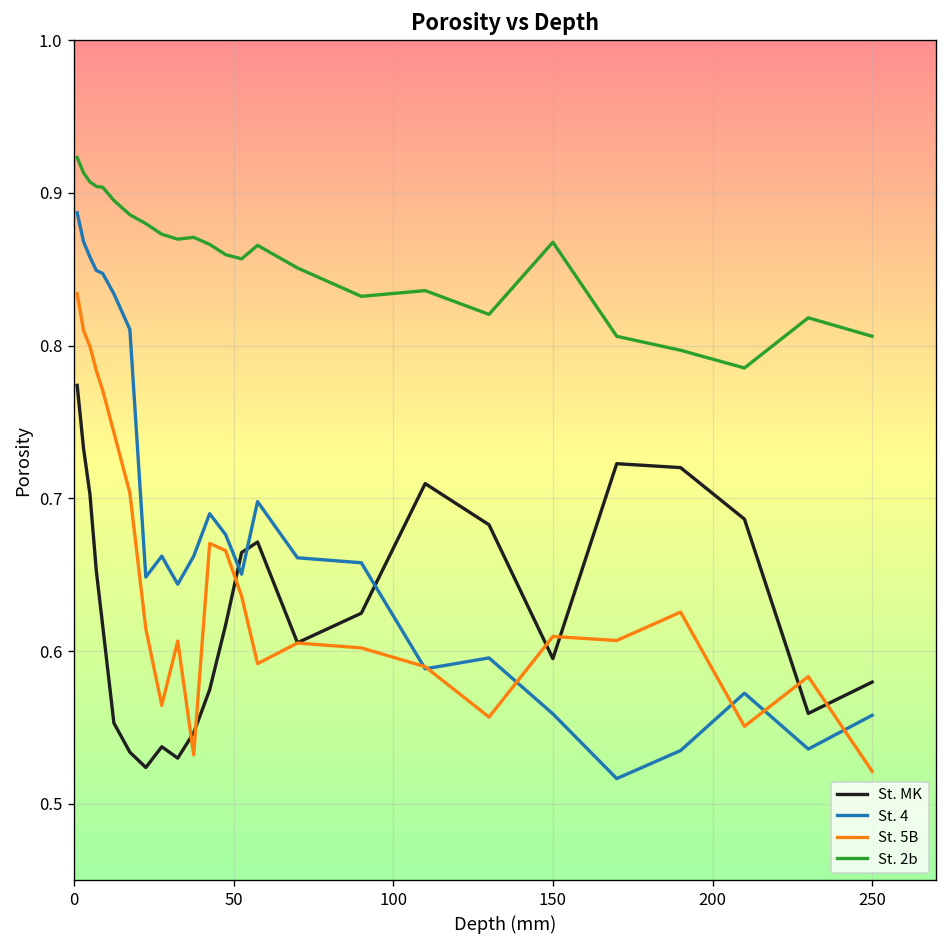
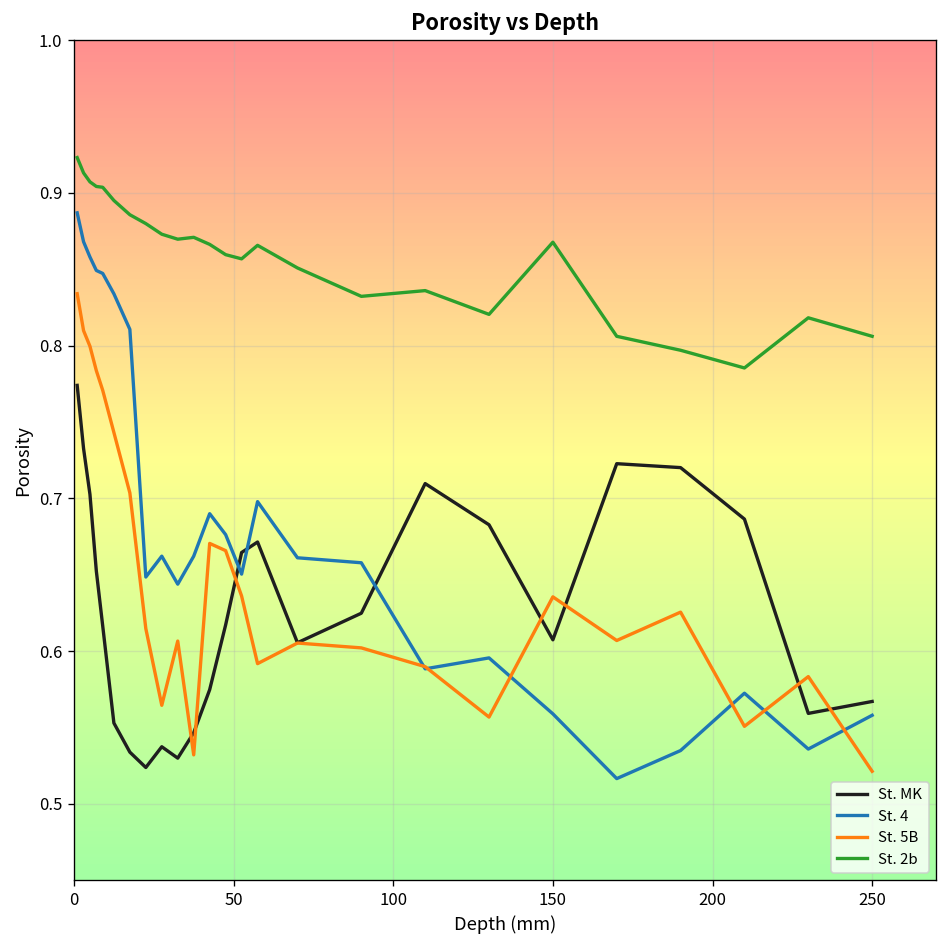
  {
    "St. MK": {
-     "150": 0.595,
-     "250": 0.580
+     "150": 0.607,
+     "250": 0.567
    },
    "St. 4": {
      "150": 0.559,
      "250": 0.558
    },
    "St. 5B": {
-     "150": 0.610,
+     "150": 0.635,
      "250": 0.521
    },
    "St. 2b": {
      "150": 0.868,
      "250": 0.806
    }
  }
